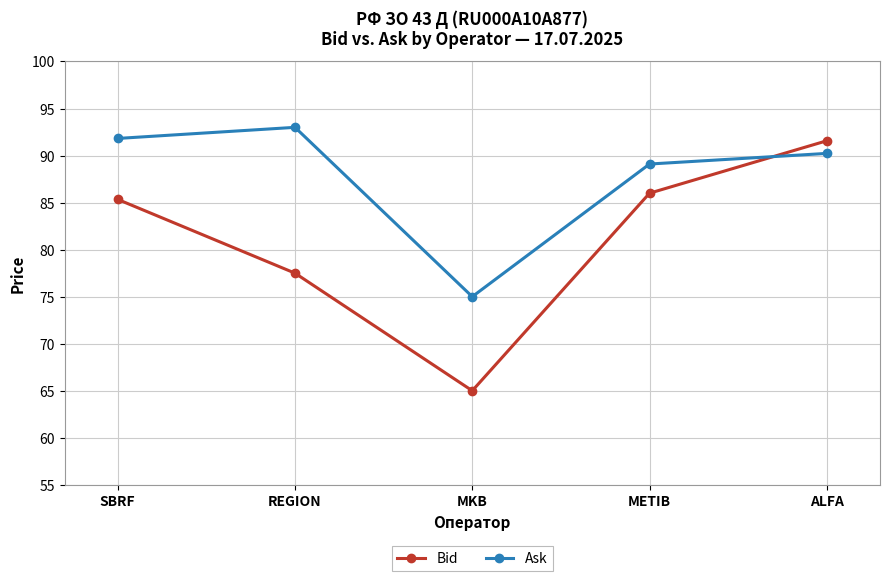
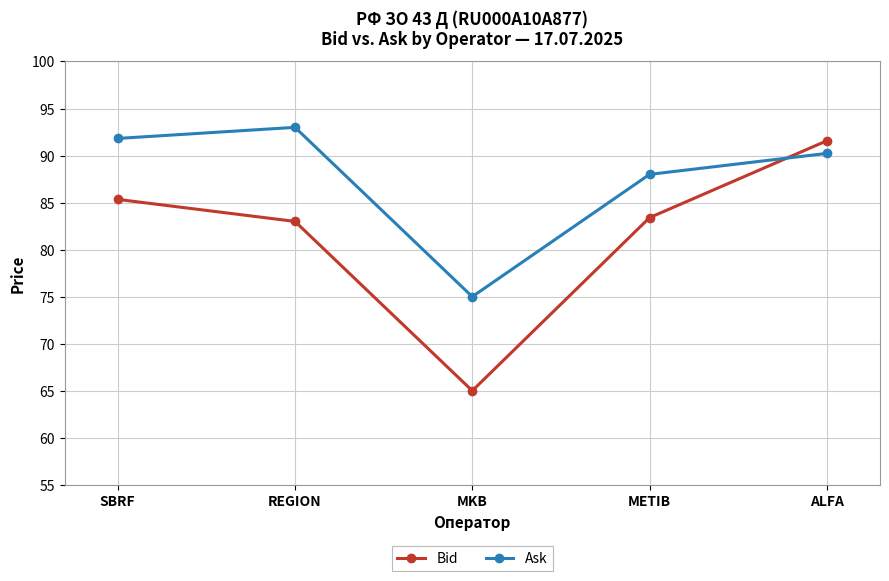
  {
    "Bid": {
      "SBRF": 85,
-     "REGION": 78,
+     "REGION": 83,
      "MKB": 65,
-     "METIB": 86,
+     "METIB": 83,
      "ALFA": 92
    },
    "Ask": {
      "SBRF": 92,
      "REGION": 93,
      "MKB": 75,
-     "METIB": 89,
+     "METIB": 88,
      "ALFA": 90
    }
  }
